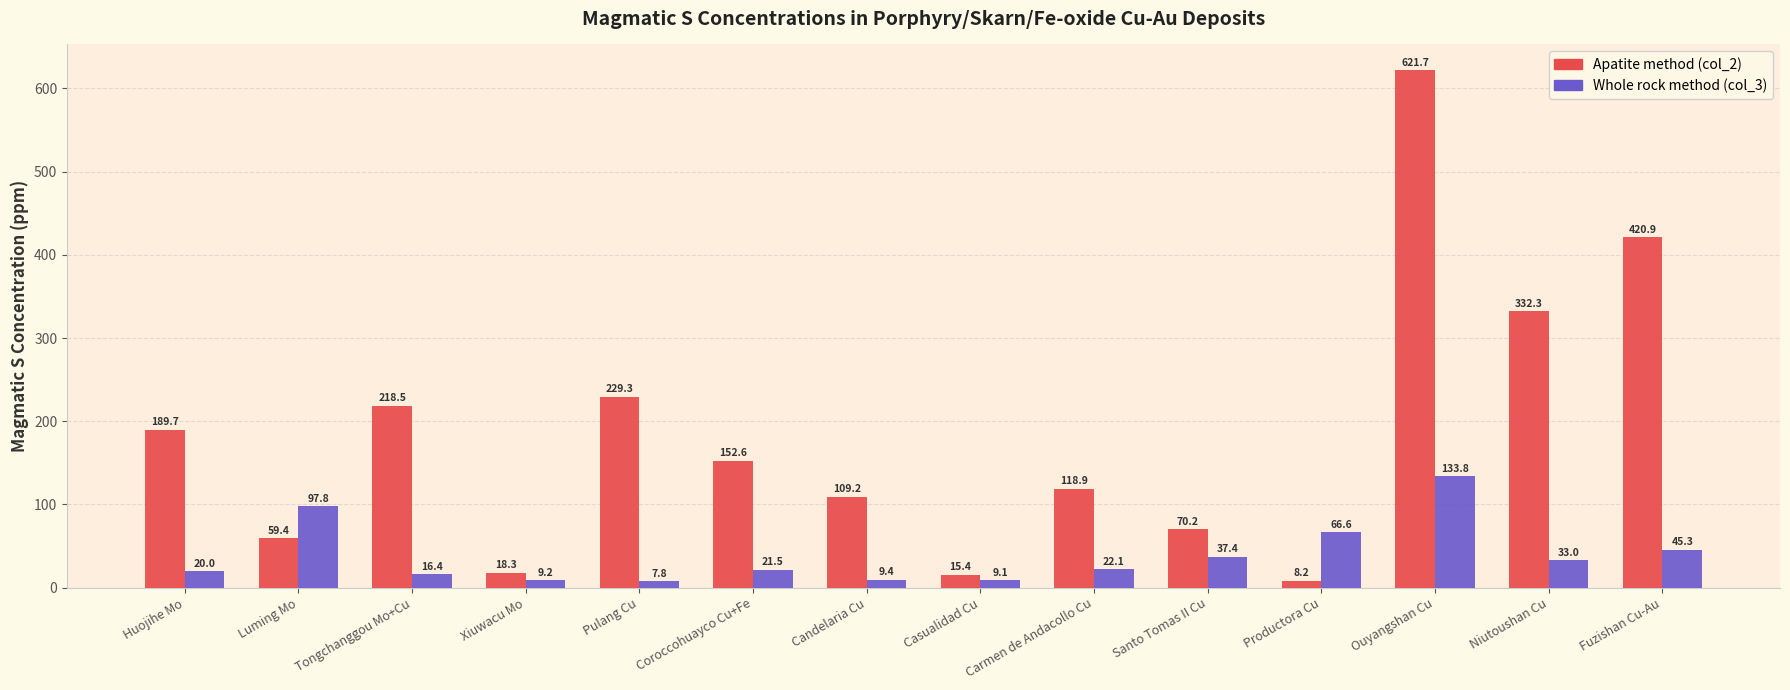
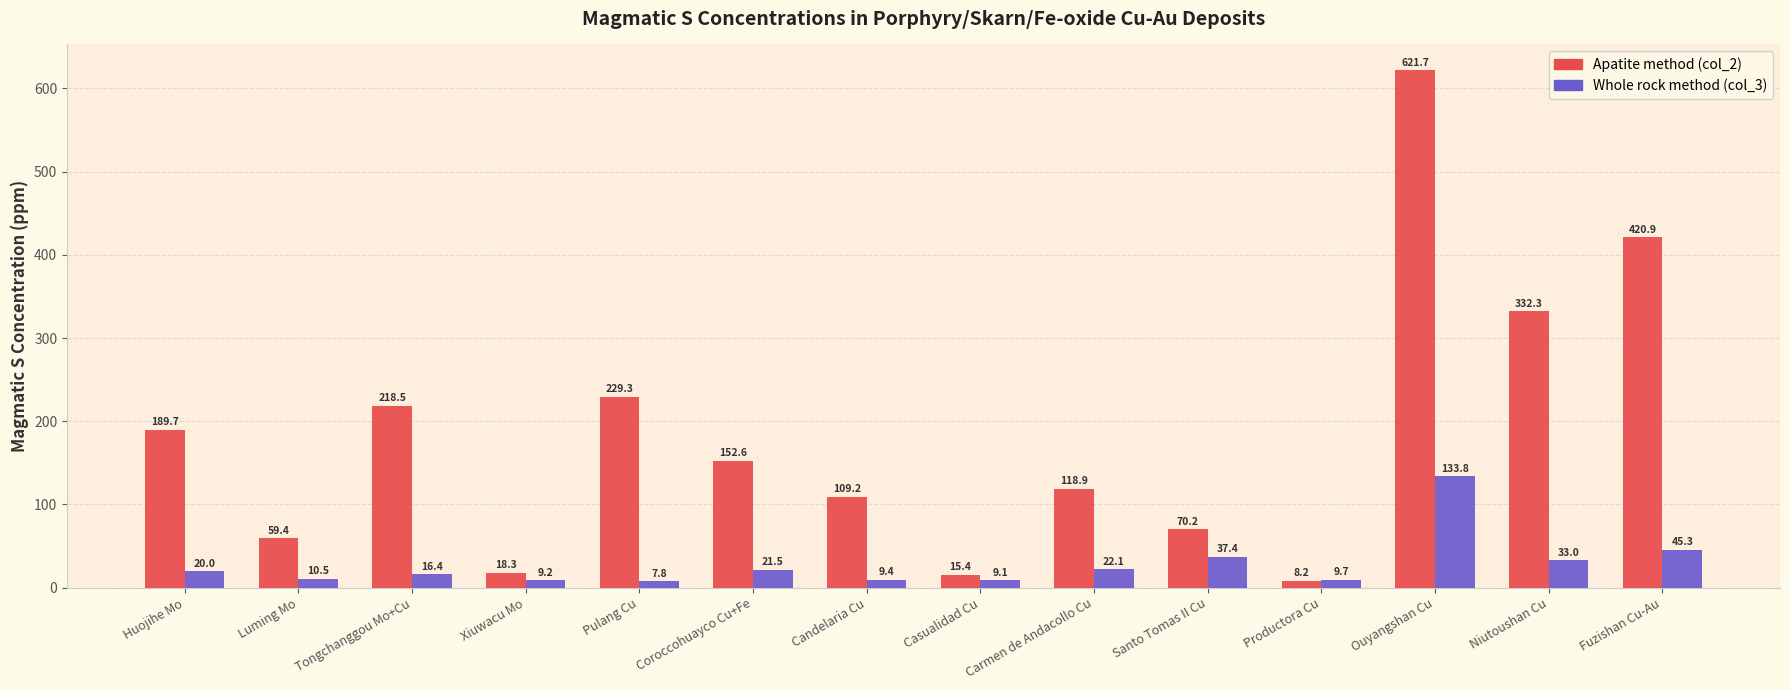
  {
    "Apatite method (col_2)": {
      "Huojihe Mo": 189.7,
      "Luming Mo": 59.4,
      "Tongchanggou Mo+Cu": 218.5,
      "Xiuwacu Mo": 18.3,
      "Pulang Cu": 229.3,
      "Coroccohuayco Cu+Fe": 152.6,
      "Candelaria Cu": 109.2,
      "Casualidad Cu": 15.4,
      "Carmen de Andacollo Cu": 118.9,
      "Santo Tomas II Cu": 70.2,
      "Productora Cu": 8.2,
      "Ouyangshan Cu": 621.7,
      "Niutoushan Cu": 332.3,
      "Fuzishan Cu-Au": 420.9
    },
    "Whole rock method (col_3)": {
      "Huojihe Mo": 20.0,
-     "Luming Mo": 97.8,
+     "Luming Mo": 10.5,
      "Tongchanggou Mo+Cu": 16.4,
      "Xiuwacu Mo": 9.2,
      "Pulang Cu": 7.8,
      "Coroccohuayco Cu+Fe": 21.5,
      "Candelaria Cu": 9.4,
      "Casualidad Cu": 9.1,
      "Carmen de Andacollo Cu": 22.1,
      "Santo Tomas II Cu": 37.4,
-     "Productora Cu": 66.6,
+     "Productora Cu": 9.7,
      "Ouyangshan Cu": 133.8,
      "Niutoushan Cu": 33.0,
      "Fuzishan Cu-Au": 45.3
    }
  }
